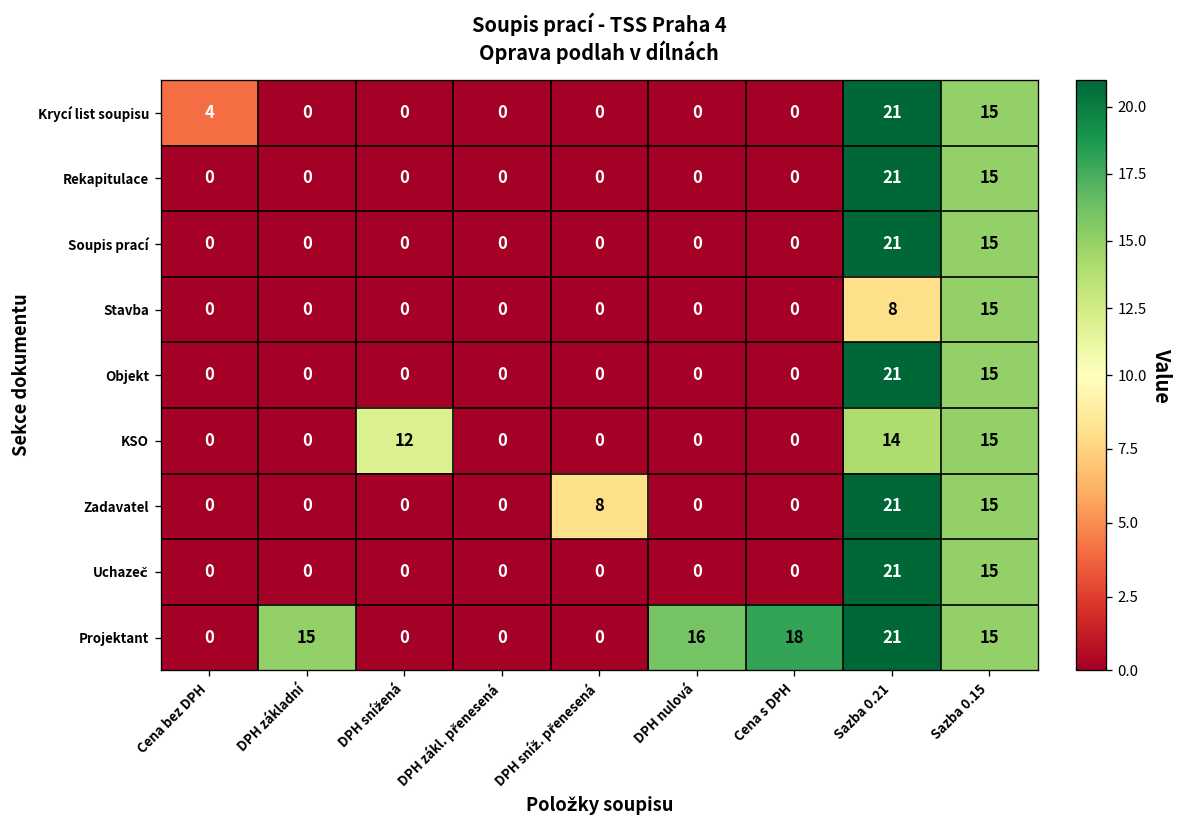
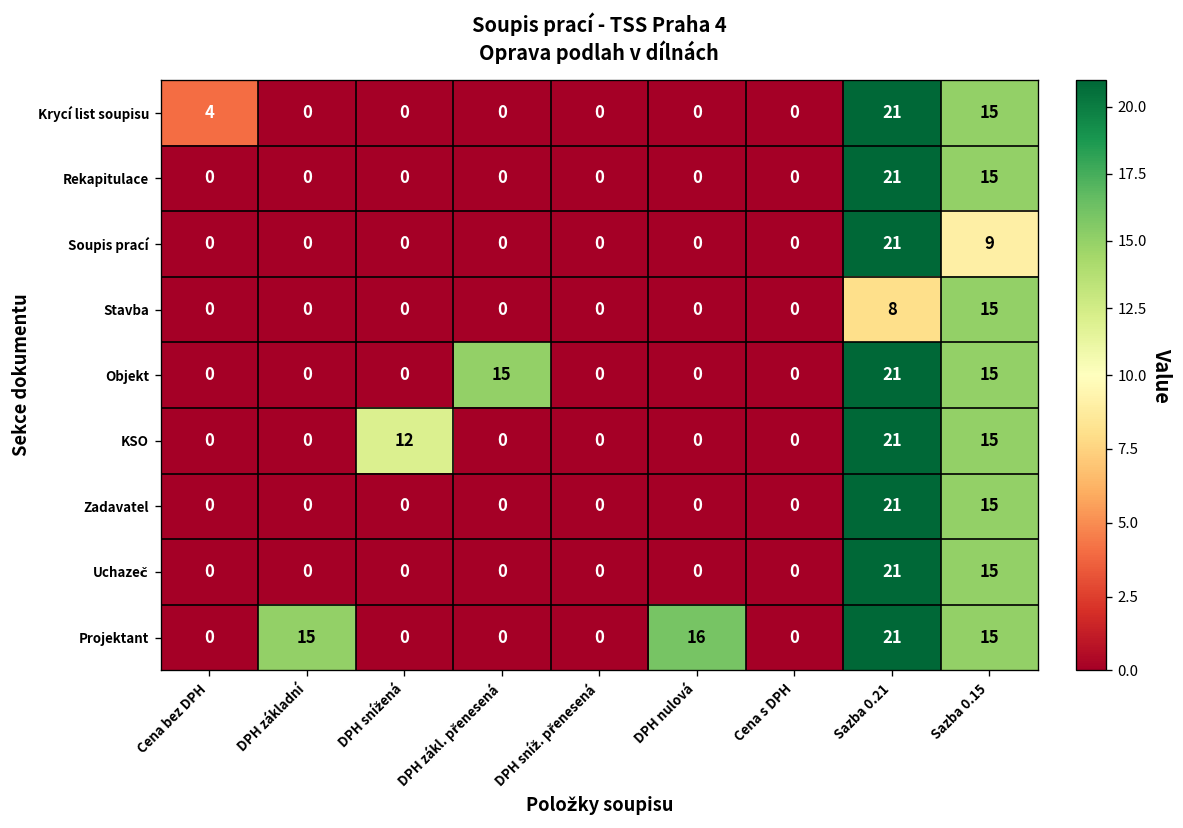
  {
    "Krycí list soupisu": {
      "Cena bez DPH": 4,
      "DPH základní": 0,
      "DPH snížená": 0,
      "DPH zákl. přenesená": 0,
      "DPH sníž. přenesená": 0,
      "DPH nulová": 0,
      "Cena s DPH": 0,
      "Sazba 0.21": 21,
      "Sazba 0.15": 15
    },
    "Rekapitulace": {
      "Cena bez DPH": 0,
      "DPH základní": 0,
      "DPH snížená": 0,
      "DPH zákl. přenesená": 0,
      "DPH sníž. přenesená": 0,
      "DPH nulová": 0,
      "Cena s DPH": 0,
      "Sazba 0.21": 21,
      "Sazba 0.15": 15
    },
    "Soupis prací": {
      "Cena bez DPH": 0,
      "DPH základní": 0,
      "DPH snížená": 0,
      "DPH zákl. přenesená": 0,
      "DPH sníž. přenesená": 0,
      "DPH nulová": 0,
      "Cena s DPH": 0,
      "Sazba 0.21": 21,
-     "Sazba 0.15": 15
+     "Sazba 0.15": 9
    },
    "Stavba": {
      "Cena bez DPH": 0,
      "DPH základní": 0,
      "DPH snížená": 0,
      "DPH zákl. přenesená": 0,
      "DPH sníž. přenesená": 0,
      "DPH nulová": 0,
      "Cena s DPH": 0,
      "Sazba 0.21": 8,
      "Sazba 0.15": 15
    },
    "Objekt": {
      "Cena bez DPH": 0,
      "DPH základní": 0,
      "DPH snížená": 0,
-     "DPH zákl. přenesená": 0,
+     "DPH zákl. přenesená": 15,
      "DPH sníž. přenesená": 0,
      "DPH nulová": 0,
      "Cena s DPH": 0,
      "Sazba 0.21": 21,
      "Sazba 0.15": 15
    },
    "KSO": {
      "Cena bez DPH": 0,
      "DPH základní": 0,
      "DPH snížená": 12,
      "DPH zákl. přenesená": 0,
      "DPH sníž. přenesená": 0,
      "DPH nulová": 0,
      "Cena s DPH": 0,
-     "Sazba 0.21": 14,
+     "Sazba 0.21": 21,
      "Sazba 0.15": 15
    },
    "Zadavatel": {
      "Cena bez DPH": 0,
      "DPH základní": 0,
      "DPH snížená": 0,
      "DPH zákl. přenesená": 0,
-     "DPH sníž. přenesená": 8,
+     "DPH sníž. přenesená": 0,
      "DPH nulová": 0,
      "Cena s DPH": 0,
      "Sazba 0.21": 21,
      "Sazba 0.15": 15
    },
    "Uchazeč": {
      "Cena bez DPH": 0,
      "DPH základní": 0,
      "DPH snížená": 0,
      "DPH zákl. přenesená": 0,
      "DPH sníž. přenesená": 0,
      "DPH nulová": 0,
      "Cena s DPH": 0,
      "Sazba 0.21": 21,
      "Sazba 0.15": 15
    },
    "Projektant": {
      "Cena bez DPH": 0,
      "DPH základní": 15,
      "DPH snížená": 0,
      "DPH zákl. přenesená": 0,
      "DPH sníž. přenesená": 0,
      "DPH nulová": 16,
-     "Cena s DPH": 18,
+     "Cena s DPH": 0,
      "Sazba 0.21": 21,
      "Sazba 0.15": 15
    }
  }
